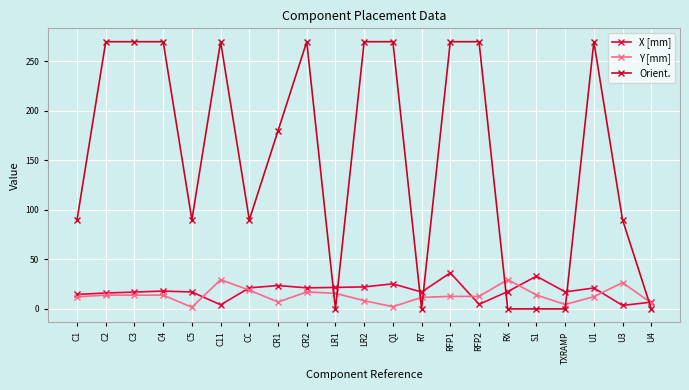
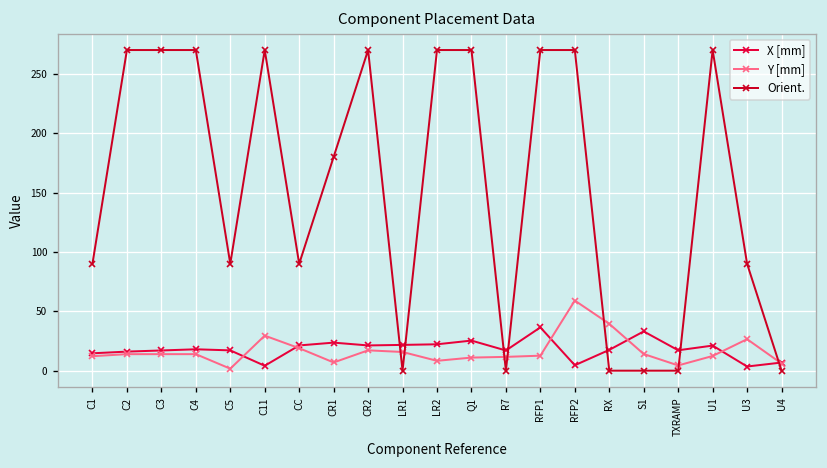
  {
    "Y [mm]": {
      "C3": 10,
      "C4": 10,
      "C5": 0,
      "C11": 30,
      "CR1": 10,
      "CR2": 20,
      "LR1": 20,
      "LR2": 10,
-     "Q1": 0,
+     "Q1": 10,
      "R7": 10,
      "RFP1": 10,
-     "RFP2": 10,
-     "RX": 30,
+     "RFP2": 60,
+     "RX": 40,
      "S1": 10,
      "TXRAMP": 0,
      "U1": 10,
      "U3": 30
    }
  }
